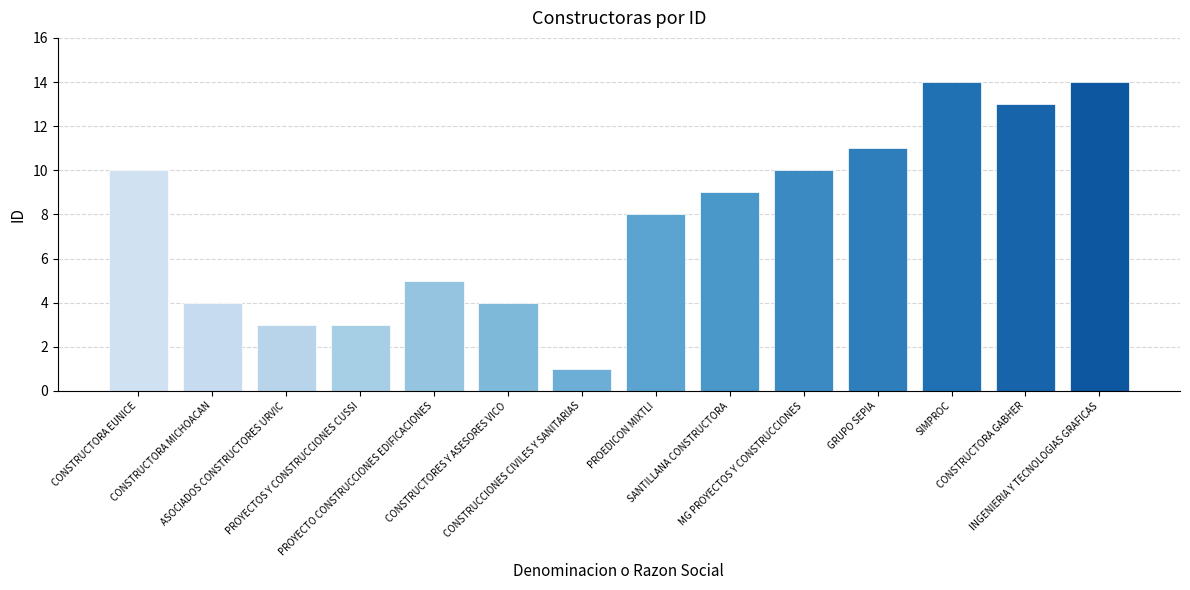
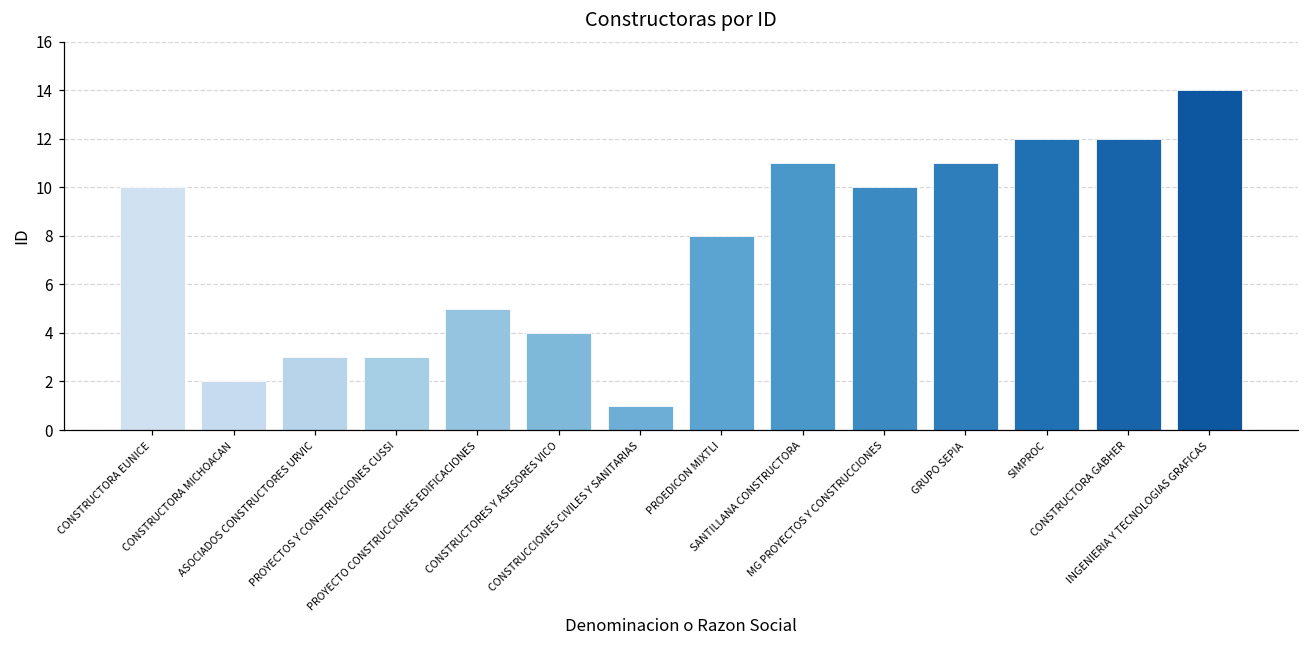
  {
    "CONSTRUCTORA EUNICE": 10,
-   "CONSTRUCTORA MICHOACAN": 4,
+   "CONSTRUCTORA MICHOACAN": 2,
    "ASOCIADOS CONSTRUCTORES URVIC": 3,
    "PROYECTOS Y CONSTRUCCIONES CUSSI": 3,
    "PROYECTO CONSTRUCCIONES EDIFICACIONES": 5,
    "CONSTRUCTORES Y ASESORES VICO": 4,
    "CONSTRUCCIONES CIVILES Y SANITARIAS": 1,
    "PROEDICON MIXTLI": 8,
-   "SANTILLANA CONSTRUCTORA": 9,
+   "SANTILLANA CONSTRUCTORA": 11,
    "MG PROYECTOS Y CONSTRUCCIONES": 10,
    "GRUPO SEPIA": 11,
-   "SIMPROC": 14,
-   "CONSTRUCTORA GABHER": 13,
+   "SIMPROC": 12,
+   "CONSTRUCTORA GABHER": 12,
    "INGENIERIA Y TECNOLOGIAS GRAFICAS": 14
  }
